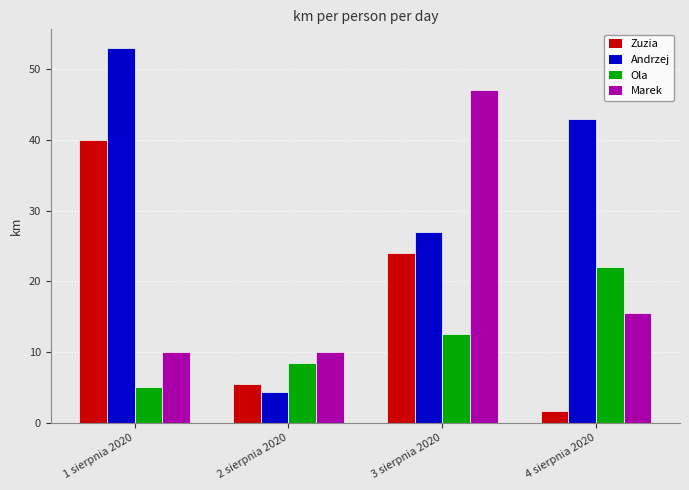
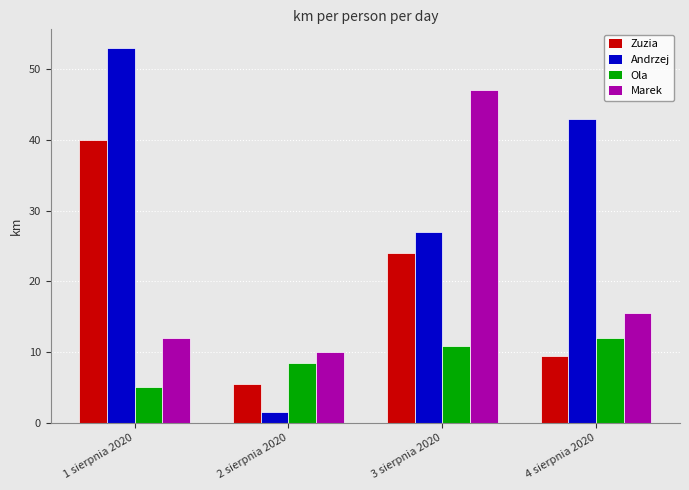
  {
    "Zuzia": {
      "1 sierpnia 2020": 40,
      "2 sierpnia 2020": 6,
      "3 sierpnia 2020": 24,
-     "4 sierpnia 2020": 2
+     "4 sierpnia 2020": 10
    },
    "Andrzej": {
      "1 sierpnia 2020": 53,
-     "2 sierpnia 2020": 4,
+     "2 sierpnia 2020": 2,
      "3 sierpnia 2020": 27,
      "4 sierpnia 2020": 43
    },
    "Ola": {
      "1 sierpnia 2020": 5,
      "2 sierpnia 2020": 9,
-     "3 sierpnia 2020": 13,
-     "4 sierpnia 2020": 22
+     "3 sierpnia 2020": 11,
+     "4 sierpnia 2020": 12
    },
    "Marek": {
-     "1 sierpnia 2020": 10,
+     "1 sierpnia 2020": 12,
      "2 sierpnia 2020": 10,
      "3 sierpnia 2020": 47,
      "4 sierpnia 2020": 16
    }
  }
